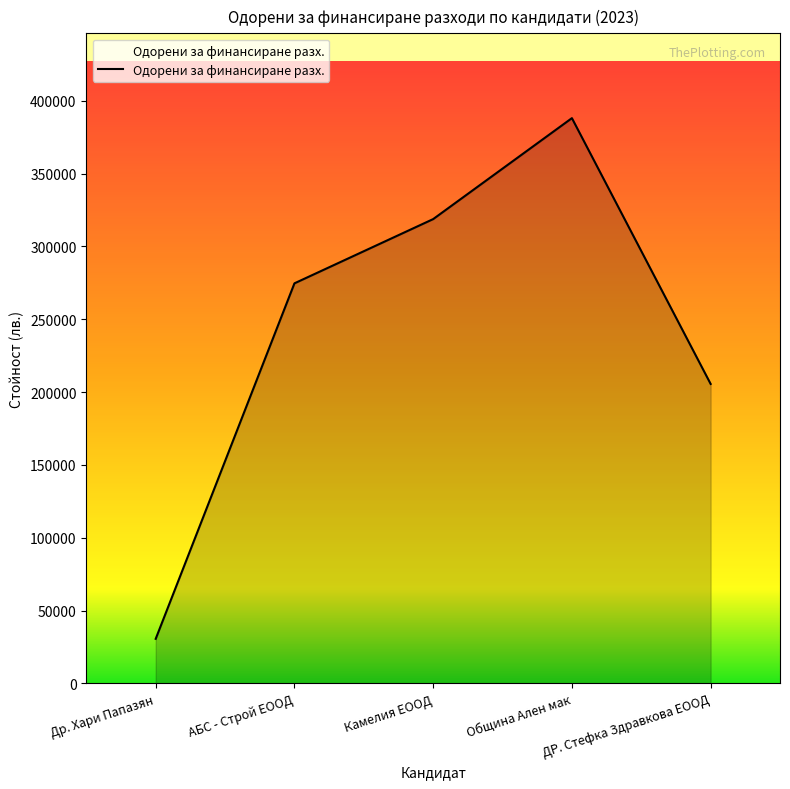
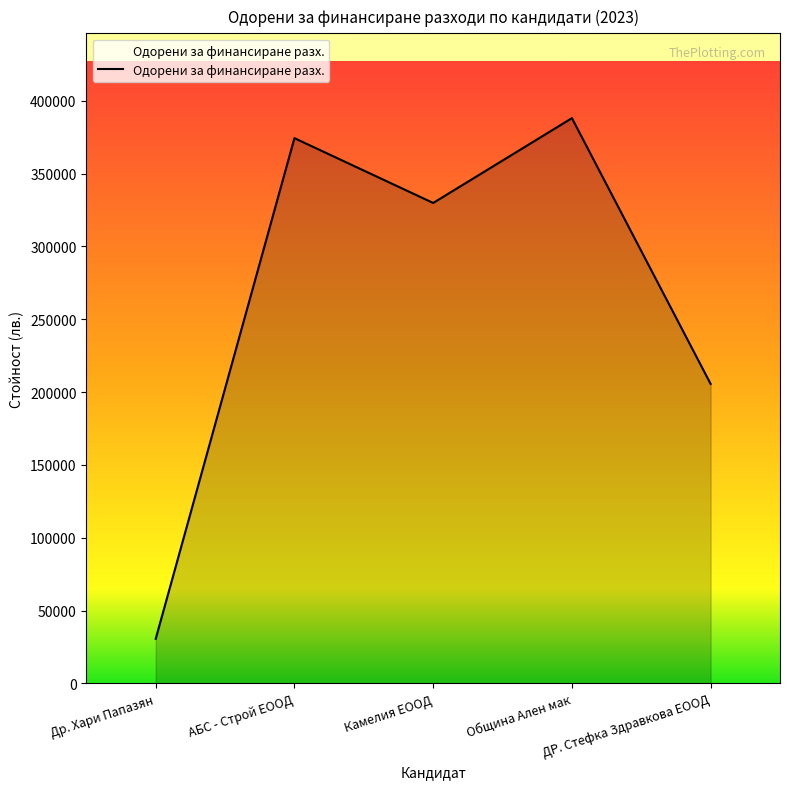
  {
    "Др. Хари Папазян": 31000,
-   "АБС - Строй ЕООД": 275000,
-   "Камелия ЕООД": 319000,
+   "АБС - Строй ЕООД": 374000,
+   "Камелия ЕООД": 330000,
    "Община Ален мак": 388000,
    "ДР. Стефка Здравкова ЕООД": 206000
  }
